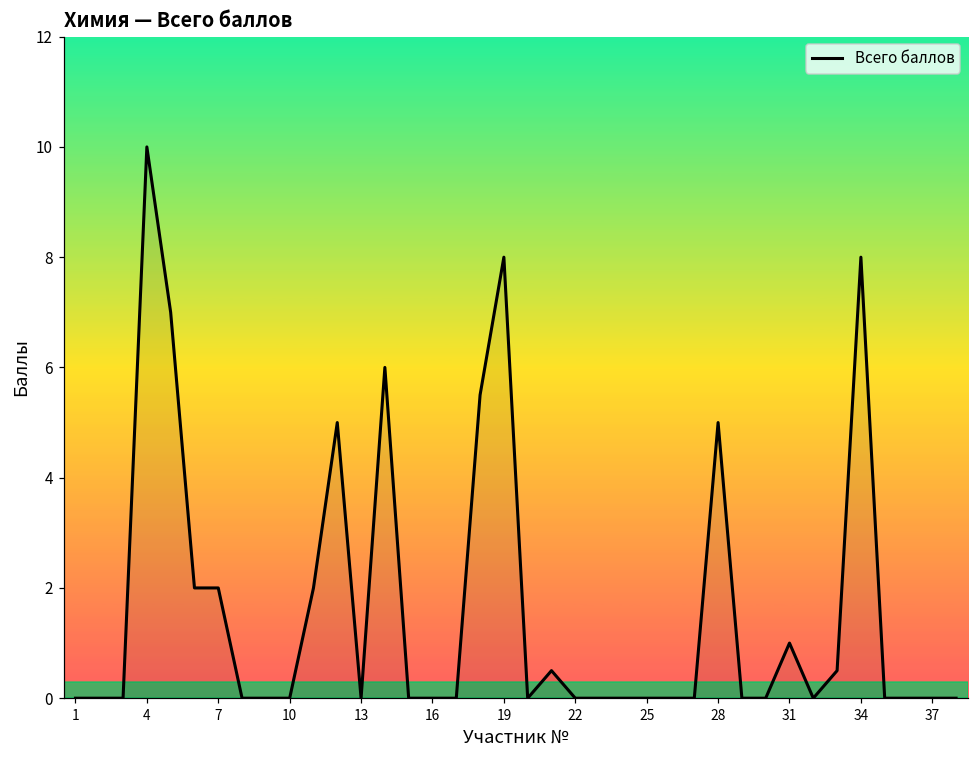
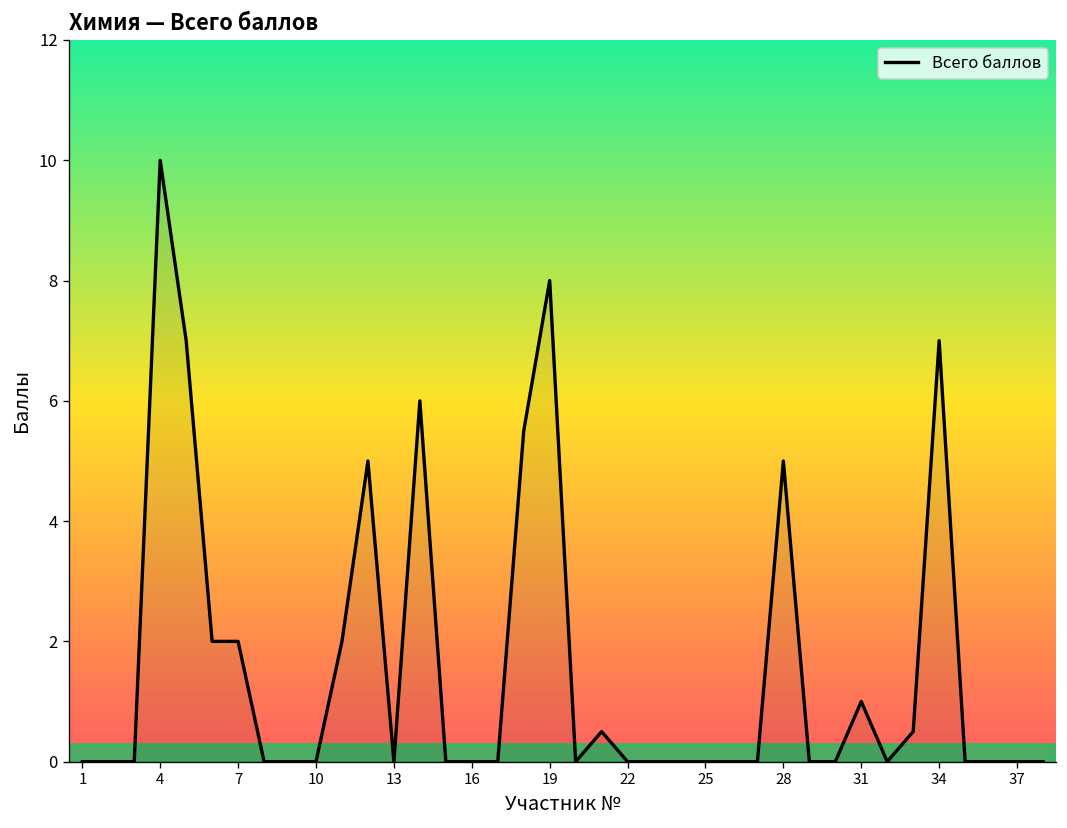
  {
    "4": 10,
    "7": 2,
    "19": 8,
    "28": 5,
    "31": 1,
-   "34": 8
+   "34": 7
  }
